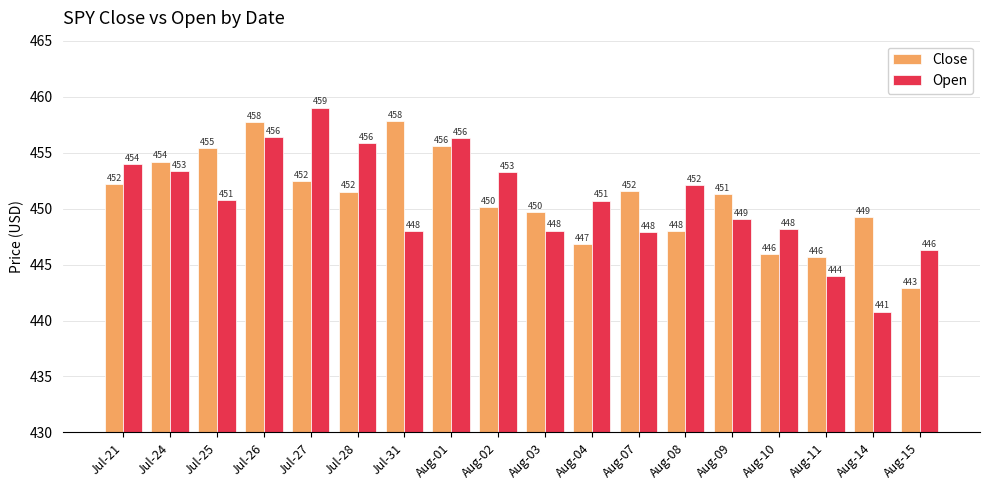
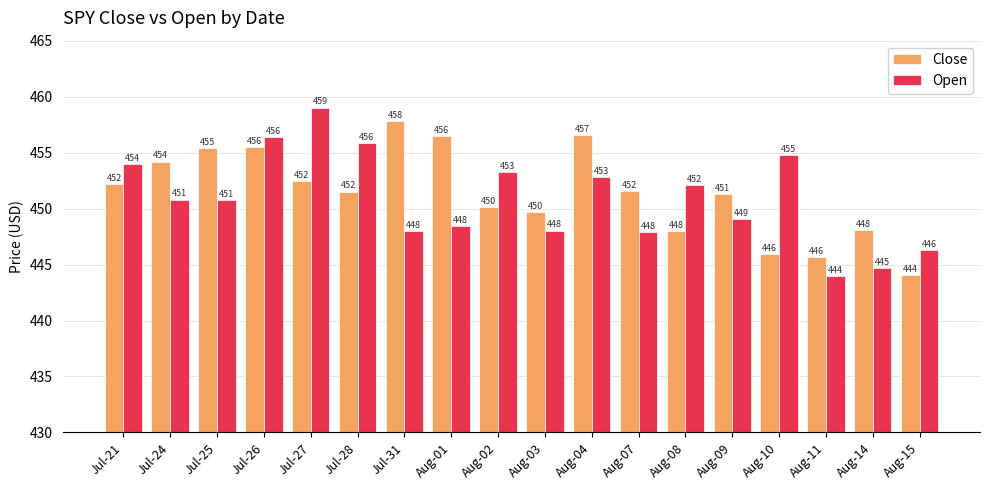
  {
    "Close": {
      "Jul-21": 452,
      "Jul-24": 454,
      "Jul-25": 455,
-     "Jul-26": 458,
+     "Jul-26": 456,
      "Jul-27": 452,
      "Jul-28": 452,
      "Jul-31": 458,
-     "Aug-01": 455.6,
+     "Aug-01": 456.5,
      "Aug-02": 450,
      "Aug-03": 450,
-     "Aug-04": 447,
+     "Aug-04": 457,
      "Aug-07": 452,
      "Aug-08": 448,
      "Aug-09": 451,
      "Aug-10": 446,
      "Aug-11": 446,
-     "Aug-14": 449,
-     "Aug-15": 443
+     "Aug-14": 448,
+     "Aug-15": 444
    },
    "Open": {
      "Jul-21": 454,
-     "Jul-24": 453,
+     "Jul-24": 451,
      "Jul-25": 451,
      "Jul-26": 456,
      "Jul-27": 459,
      "Jul-28": 456,
      "Jul-31": 448,
-     "Aug-01": 456,
+     "Aug-01": 448,
      "Aug-02": 453,
      "Aug-03": 448,
-     "Aug-04": 451,
+     "Aug-04": 453,
      "Aug-07": 448,
      "Aug-08": 452,
      "Aug-09": 449,
-     "Aug-10": 448,
+     "Aug-10": 455,
      "Aug-11": 444,
-     "Aug-14": 441,
+     "Aug-14": 445,
      "Aug-15": 446
    }
  }
